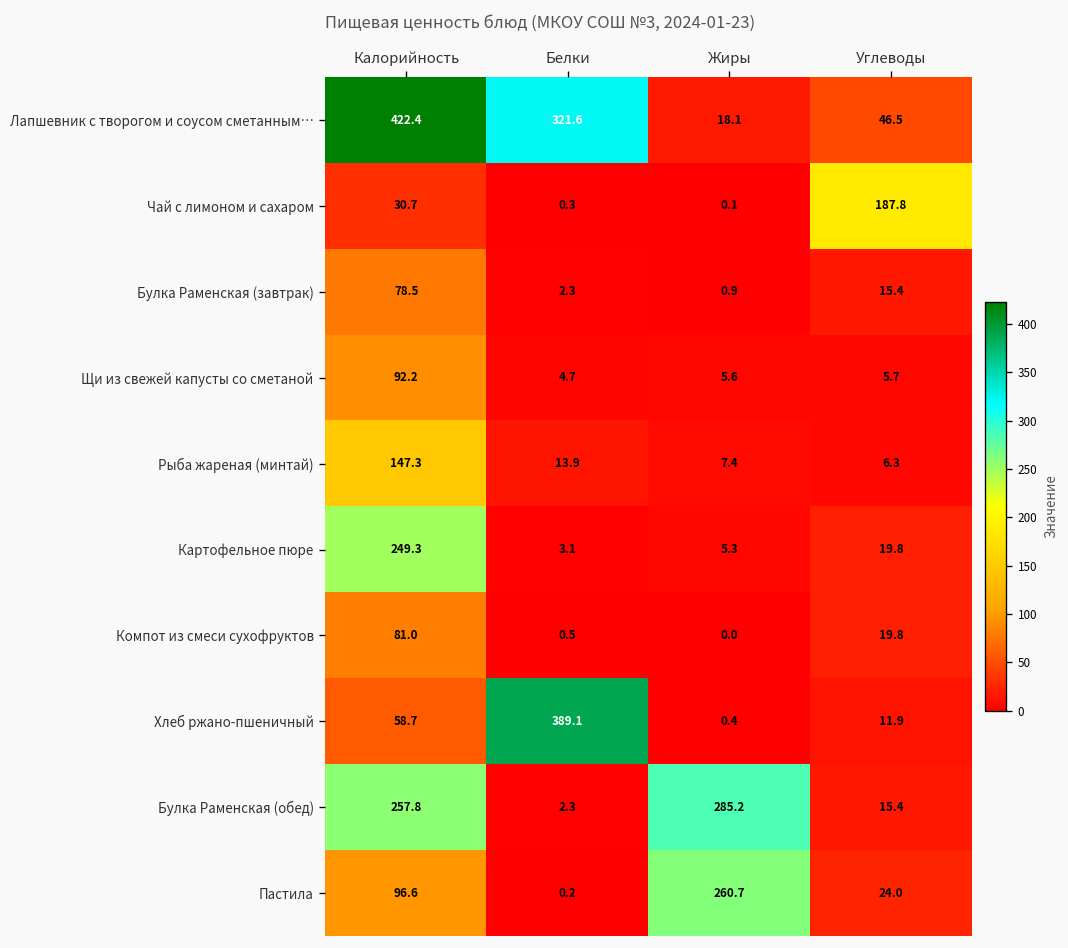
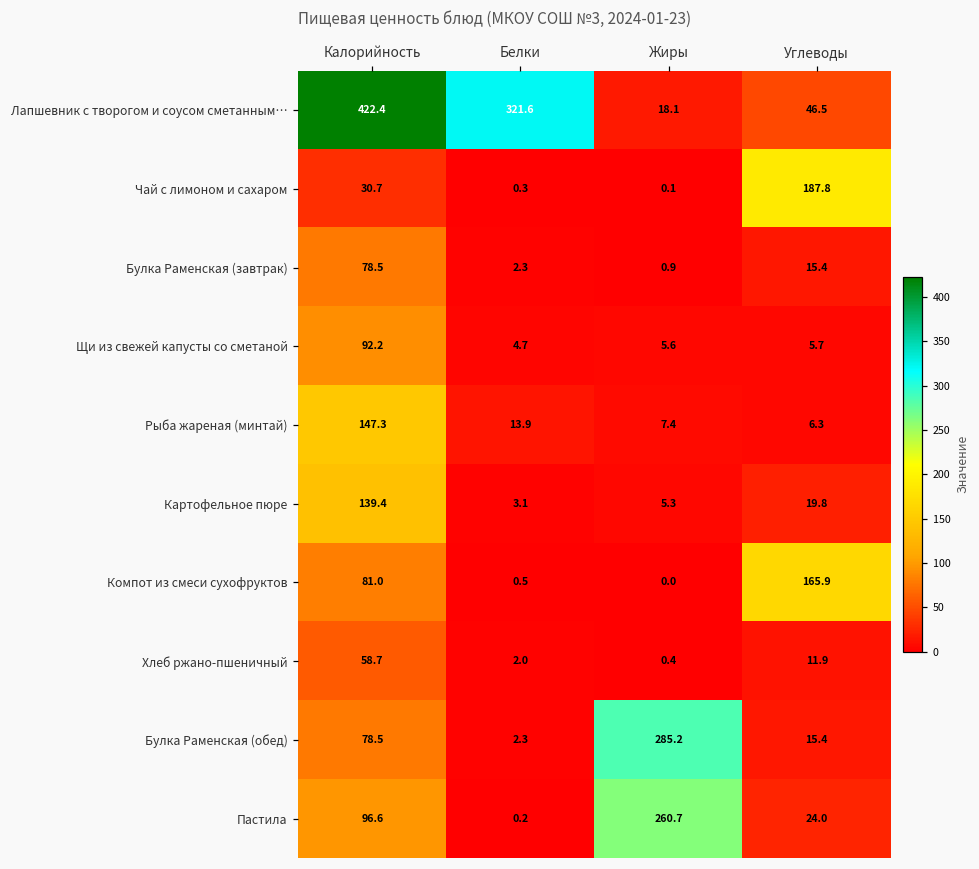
  {
    "Лапшевник с творогом и соусом сметанным…": {
      "Калорийность": 422.4,
      "Белки": 321.6,
      "Жиры": 18.1,
      "Углеводы": 46.5
    },
    "Чай с лимоном и сахаром": {
      "Калорийность": 30.7,
      "Белки": 0.3,
      "Жиры": 0.1,
      "Углеводы": 187.8
    },
    "Булка Раменская (завтрак)": {
      "Калорийность": 78.5,
      "Белки": 2.3,
      "Жиры": 0.9,
      "Углеводы": 15.4
    },
    "Щи из свежей капусты со сметаной": {
      "Калорийность": 92.2,
      "Белки": 4.7,
      "Жиры": 5.6,
      "Углеводы": 5.7
    },
    "Рыба жареная (минтай)": {
      "Калорийность": 147.3,
      "Белки": 13.9,
      "Жиры": 7.4,
      "Углеводы": 6.3
    },
    "Картофельное пюре": {
-     "Калорийность": 249.3,
+     "Калорийность": 139.4,
      "Белки": 3.1,
      "Жиры": 5.3,
      "Углеводы": 19.8
    },
    "Компот из смеси сухофруктов": {
      "Калорийность": 81.0,
      "Белки": 0.5,
      "Жиры": 0.0,
-     "Углеводы": 19.8
+     "Углеводы": 165.9
    },
    "Хлеб ржано-пшеничный": {
      "Калорийность": 58.7,
-     "Белки": 389.1,
+     "Белки": 2.0,
      "Жиры": 0.4,
      "Углеводы": 11.9
    },
    "Булка Раменская (обед)": {
-     "Калорийность": 257.8,
+     "Калорийность": 78.5,
      "Белки": 2.3,
      "Жиры": 285.2,
      "Углеводы": 15.4
    },
    "Пастила": {
      "Калорийность": 96.6,
      "Белки": 0.2,
      "Жиры": 260.7,
      "Углеводы": 24.0
    }
  }
